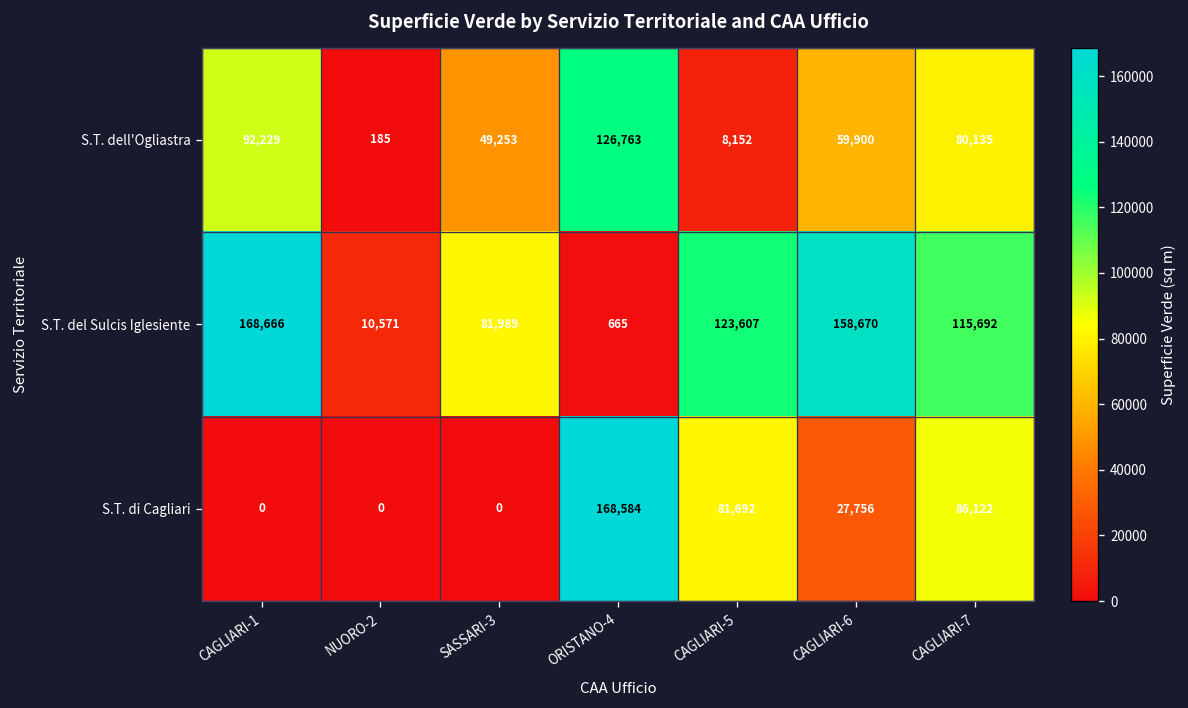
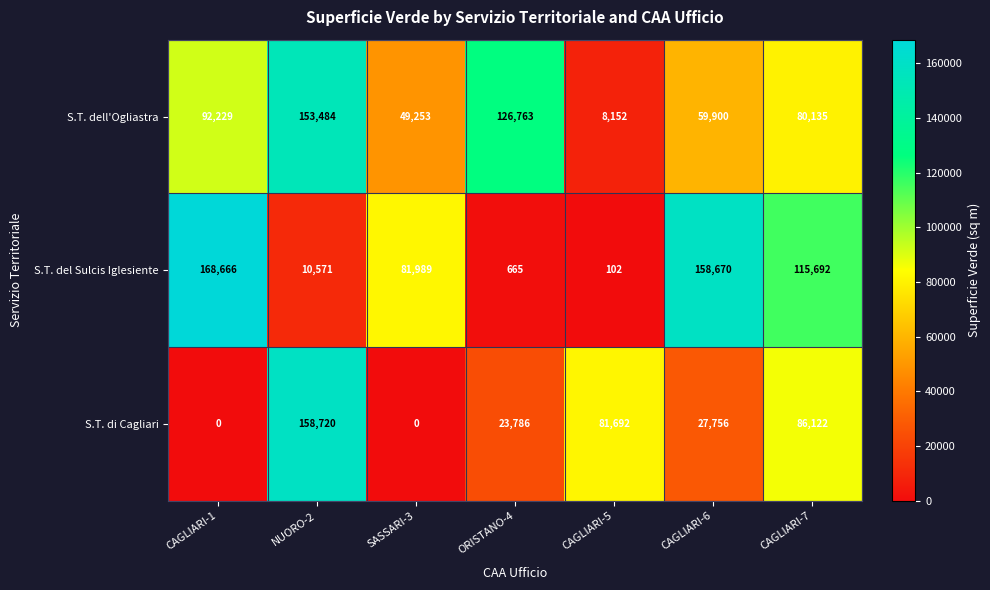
  {
    "S.T. dell'Ogliastra": {
      "CAGLIARI-1": "92,229",
-     "NUORO-2": "185",
+     "NUORO-2": "153,484",
      "SASSARI-3": "49,253",
      "ORISTANO-4": "126,763",
      "CAGLIARI-5": "8,152",
      "CAGLIARI-6": "59,900",
      "CAGLIARI-7": "80,135"
    },
    "S.T. del Sulcis Iglesiente": {
      "CAGLIARI-1": "168,666",
      "NUORO-2": "10,571",
      "SASSARI-3": "81,989",
      "ORISTANO-4": "665",
-     "CAGLIARI-5": "123,607",
+     "CAGLIARI-5": "102",
      "CAGLIARI-6": "158,670",
      "CAGLIARI-7": "115,692"
    },
    "S.T. di Cagliari": {
      "CAGLIARI-1": "0",
-     "NUORO-2": "0",
+     "NUORO-2": "158,720",
      "SASSARI-3": "0",
-     "ORISTANO-4": "168,584",
+     "ORISTANO-4": "23,786",
      "CAGLIARI-5": "81,692",
      "CAGLIARI-6": "27,756",
      "CAGLIARI-7": "86,122"
    }
  }
